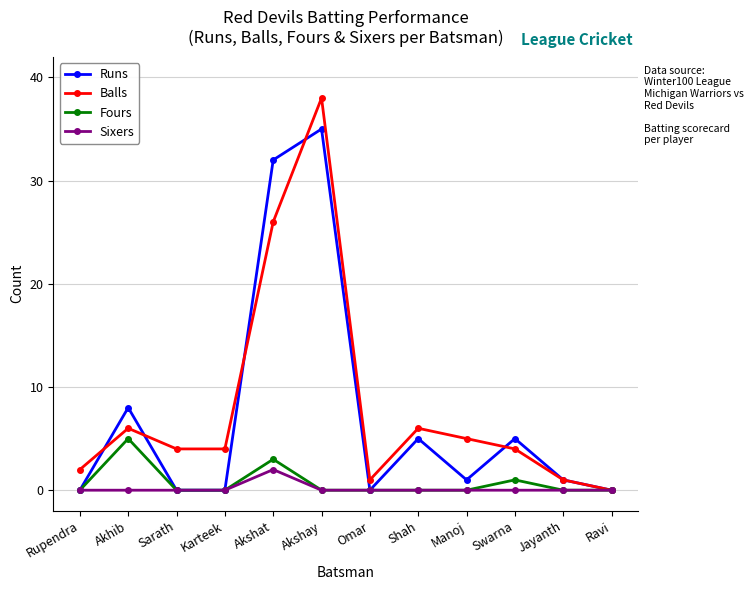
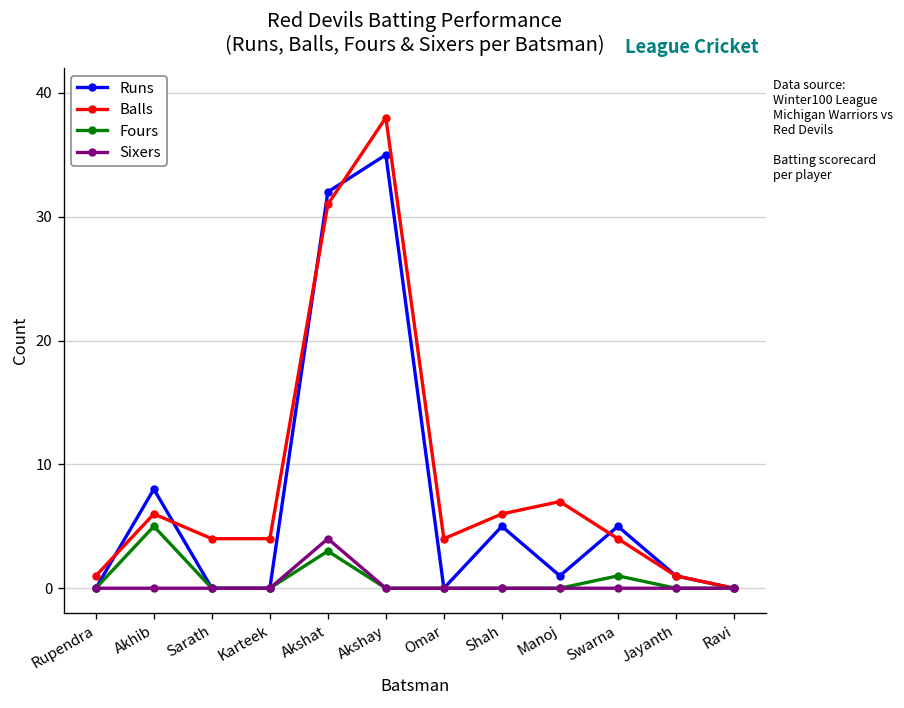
  {
    "Runs": {
      "Akhib": 8,
      "Akshat": 32,
      "Akshay": 35,
      "Shah": 5,
      "Manoj": 1,
      "Swarna": 5
    },
    "Balls": {
-     "Rupendra": 2,
+     "Rupendra": 1,
      "Akhib": 6,
      "Sarath": 4,
      "Karteek": 4,
-     "Akshat": 26,
+     "Akshat": 31,
      "Akshay": 38,
-     "Omar": 1,
+     "Omar": 4,
      "Shah": 6,
-     "Manoj": 5,
+     "Manoj": 7,
      "Swarna": 4
    },
    "Fours": {
      "Akhib": 5,
      "Akshat": 3,
      "Swarna": 1
    },
    "Sixers": {
      "Akhib": 0,
-     "Akshat": 2,
+     "Akshat": 4,
      "Swarna": 0
    }
  }
